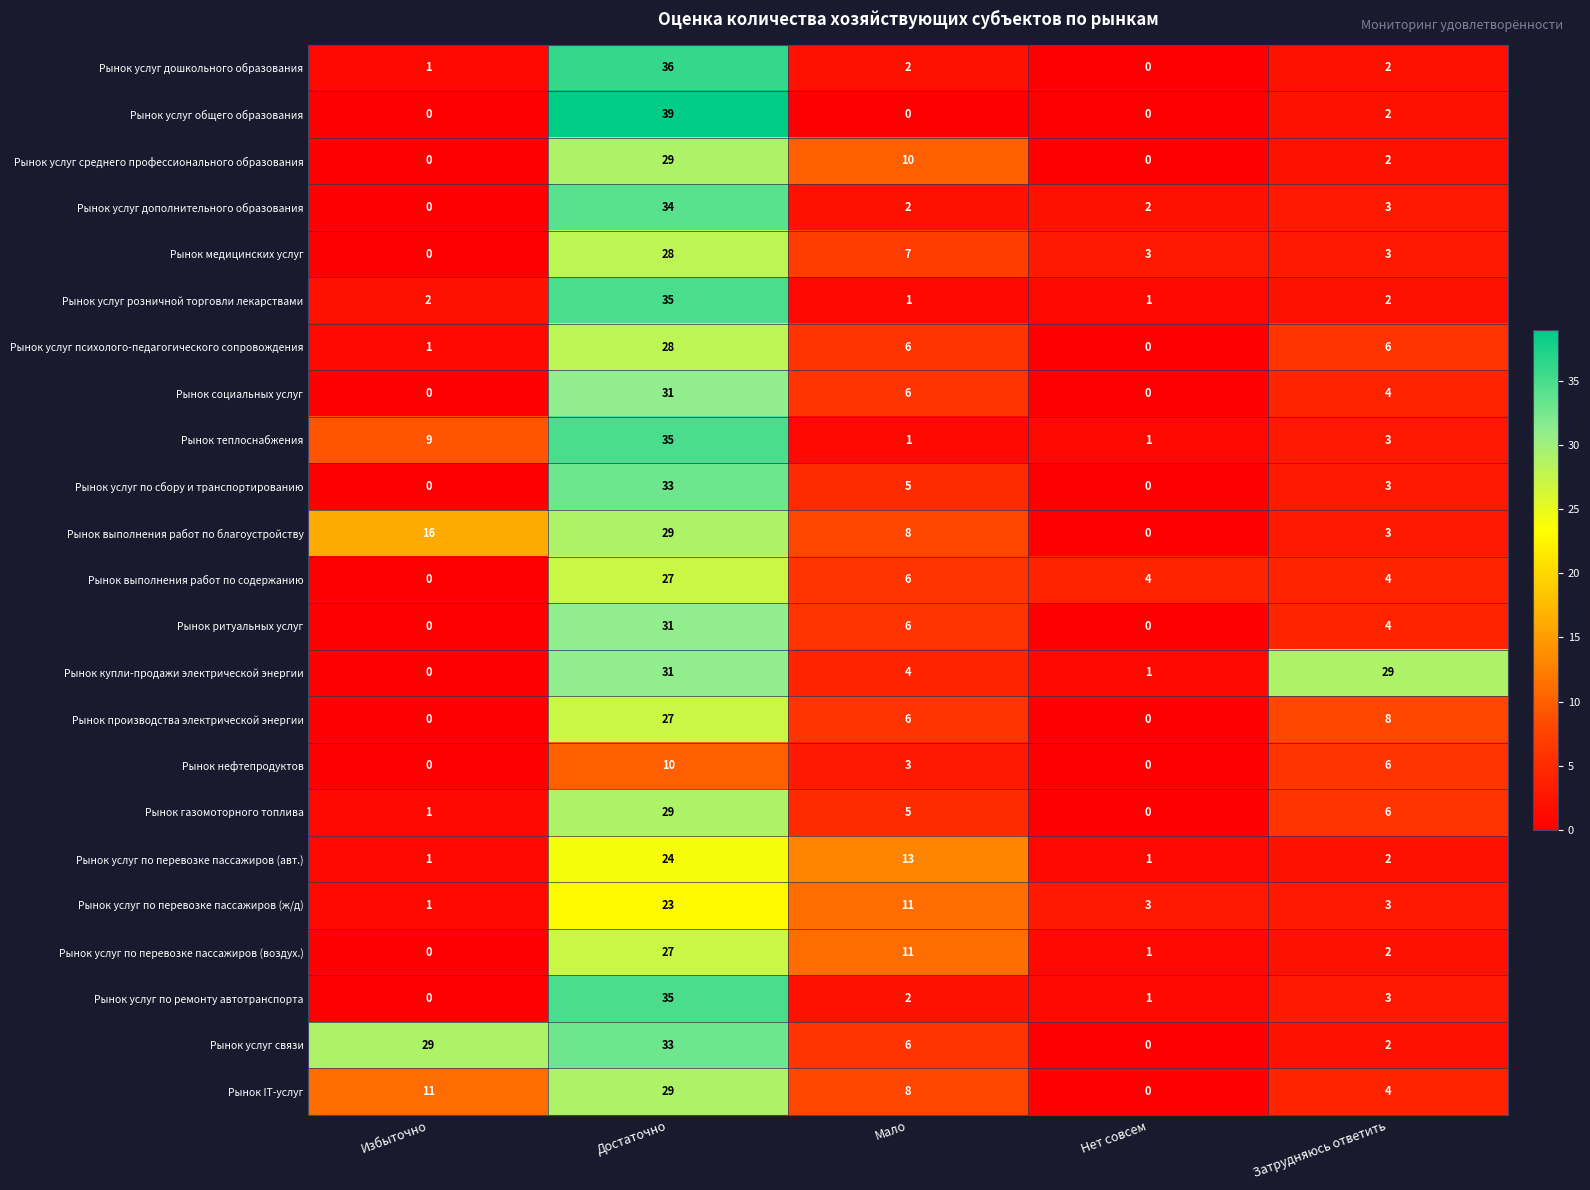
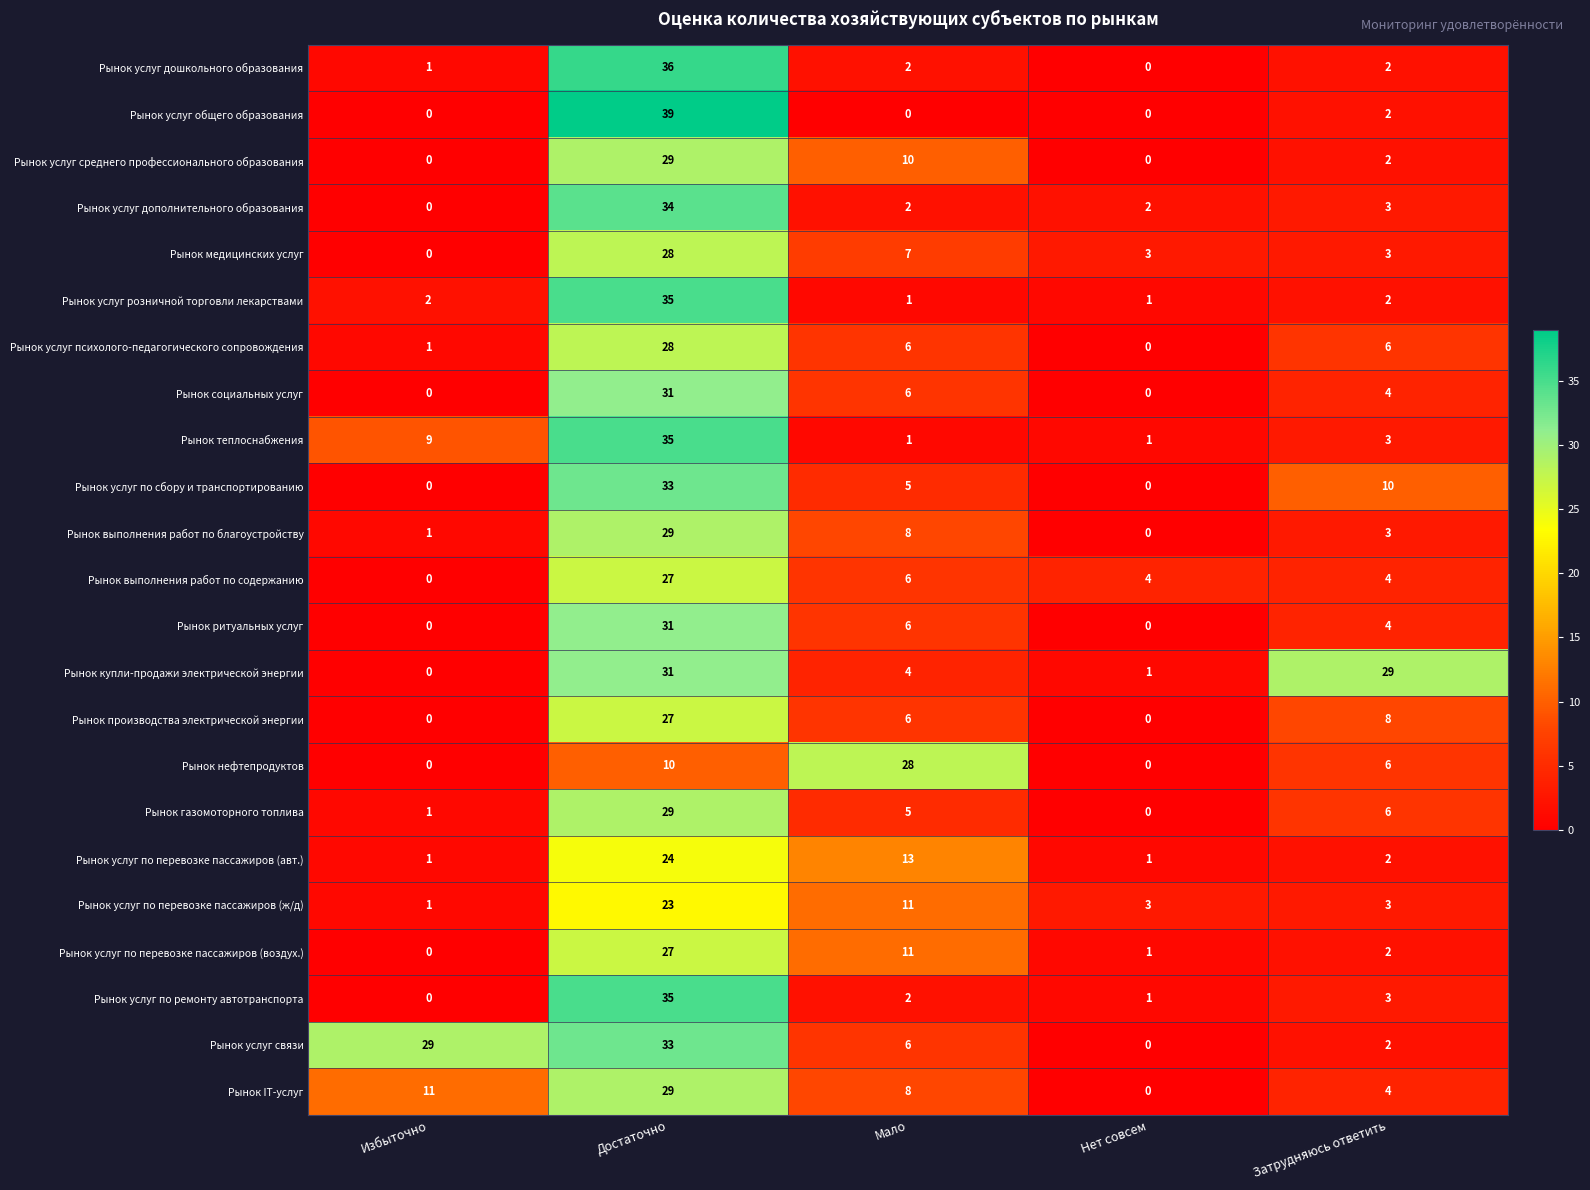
  {
    "Рынок услуг дошкольного образования": {
      "Избыточно": 1,
      "Достаточно": 36,
      "Мало": 2,
      "Нет совсем": 0,
      "Затрудняюсь ответить": 2
    },
    "Рынок услуг общего образования": {
      "Избыточно": 0,
      "Достаточно": 39,
      "Мало": 0,
      "Нет совсем": 0,
      "Затрудняюсь ответить": 2
    },
    "Рынок услуг среднего профессионального образования": {
      "Избыточно": 0,
      "Достаточно": 29,
      "Мало": 10,
      "Нет совсем": 0,
      "Затрудняюсь ответить": 2
    },
    "Рынок услуг дополнительного образования": {
      "Избыточно": 0,
      "Достаточно": 34,
      "Мало": 2,
      "Нет совсем": 2,
      "Затрудняюсь ответить": 3
    },
    "Рынок медицинских услуг": {
      "Избыточно": 0,
      "Достаточно": 28,
      "Мало": 7,
      "Нет совсем": 3,
      "Затрудняюсь ответить": 3
    },
    "Рынок услуг розничной торговли лекарствами": {
      "Избыточно": 2,
      "Достаточно": 35,
      "Мало": 1,
      "Нет совсем": 1,
      "Затрудняюсь ответить": 2
    },
    "Рынок услуг психолого-педагогического сопровождения": {
      "Избыточно": 1,
      "Достаточно": 28,
      "Мало": 6,
      "Нет совсем": 0,
      "Затрудняюсь ответить": 6
    },
    "Рынок социальных услуг": {
      "Избыточно": 0,
      "Достаточно": 31,
      "Мало": 6,
      "Нет совсем": 0,
      "Затрудняюсь ответить": 4
    },
    "Рынок теплоснабжения": {
      "Избыточно": 9,
      "Достаточно": 35,
      "Мало": 1,
      "Нет совсем": 1,
      "Затрудняюсь ответить": 3
    },
    "Рынок услуг по сбору и транспортированию": {
      "Избыточно": 0,
      "Достаточно": 33,
      "Мало": 5,
      "Нет совсем": 0,
-     "Затрудняюсь ответить": 3
+     "Затрудняюсь ответить": 10
    },
    "Рынок выполнения работ по благоустройству": {
-     "Избыточно": 16,
+     "Избыточно": 1,
      "Достаточно": 29,
      "Мало": 8,
      "Нет совсем": 0,
      "Затрудняюсь ответить": 3
    },
    "Рынок выполнения работ по содержанию": {
      "Избыточно": 0,
      "Достаточно": 27,
      "Мало": 6,
      "Нет совсем": 4,
      "Затрудняюсь ответить": 4
    },
    "Рынок ритуальных услуг": {
      "Избыточно": 0,
      "Достаточно": 31,
      "Мало": 6,
      "Нет совсем": 0,
      "Затрудняюсь ответить": 4
    },
    "Рынок купли-продажи электрической энергии": {
      "Избыточно": 0,
      "Достаточно": 31,
      "Мало": 4,
      "Нет совсем": 1,
      "Затрудняюсь ответить": 29
    },
    "Рынок производства электрической энергии": {
      "Избыточно": 0,
      "Достаточно": 27,
      "Мало": 6,
      "Нет совсем": 0,
      "Затрудняюсь ответить": 8
    },
    "Рынок нефтепродуктов": {
      "Избыточно": 0,
      "Достаточно": 10,
-     "Мало": 3,
+     "Мало": 28,
      "Нет совсем": 0,
      "Затрудняюсь ответить": 6
    },
    "Рынок газомоторного топлива": {
      "Избыточно": 1,
      "Достаточно": 29,
      "Мало": 5,
      "Нет совсем": 0,
      "Затрудняюсь ответить": 6
    },
    "Рынок услуг по перевозке пассажиров (авт.)": {
      "Избыточно": 1,
      "Достаточно": 24,
      "Мало": 13,
      "Нет совсем": 1,
      "Затрудняюсь ответить": 2
    },
    "Рынок услуг по перевозке пассажиров (ж/д)": {
      "Избыточно": 1,
      "Достаточно": 23,
      "Мало": 11,
      "Нет совсем": 3,
      "Затрудняюсь ответить": 3
    },
    "Рынок услуг по перевозке пассажиров (воздух.)": {
      "Избыточно": 0,
      "Достаточно": 27,
      "Мало": 11,
      "Нет совсем": 1,
      "Затрудняюсь ответить": 2
    },
    "Рынок услуг по ремонту автотранспорта": {
      "Избыточно": 0,
      "Достаточно": 35,
      "Мало": 2,
      "Нет совсем": 1,
      "Затрудняюсь ответить": 3
    },
    "Рынок услуг связи": {
      "Избыточно": 29,
      "Достаточно": 33,
      "Мало": 6,
      "Нет совсем": 0,
      "Затрудняюсь ответить": 2
    },
    "Рынок IT-услуг": {
      "Избыточно": 11,
      "Достаточно": 29,
      "Мало": 8,
      "Нет совсем": 0,
      "Затрудняюсь ответить": 4
    }
  }
